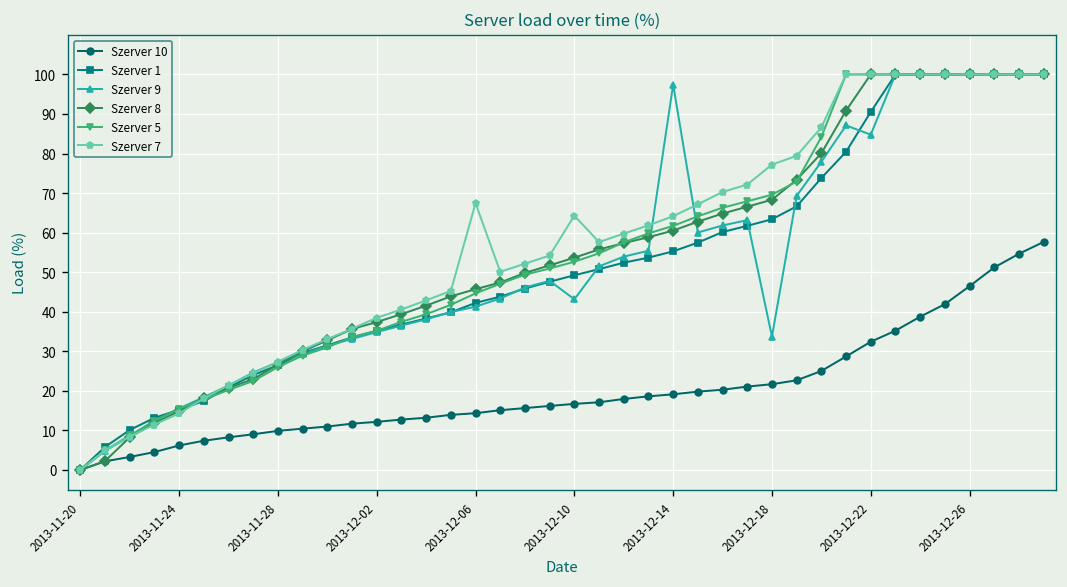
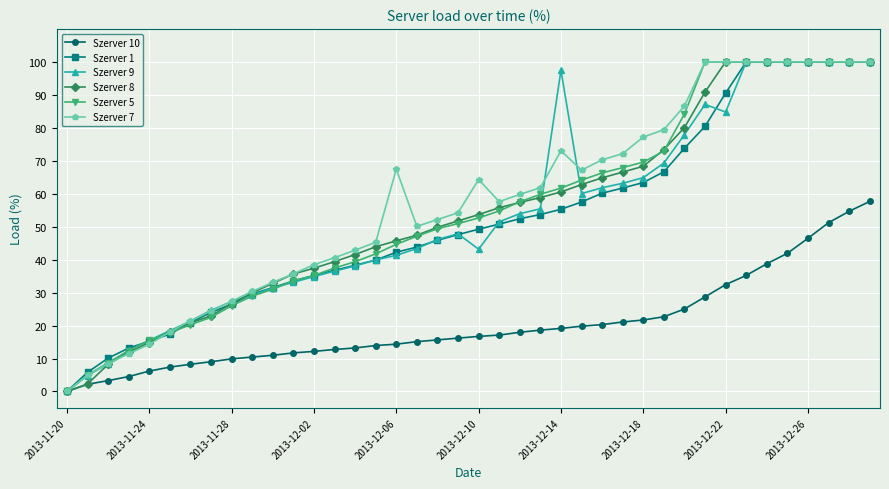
  {
    "Szerver 9": {
      "2013-12-06": 41,
      "2013-12-10": 43,
      "2013-12-14": 97,
-     "2013-12-18": 34,
+     "2013-12-18": 65,
      "2013-12-22": 85
    },
    "Szerver 7": {
      "2013-12-02": 38,
      "2013-12-06": 67,
      "2013-12-10": 64,
-     "2013-12-14": 64,
+     "2013-12-14": 73,
      "2013-12-18": 77
    }
  }
